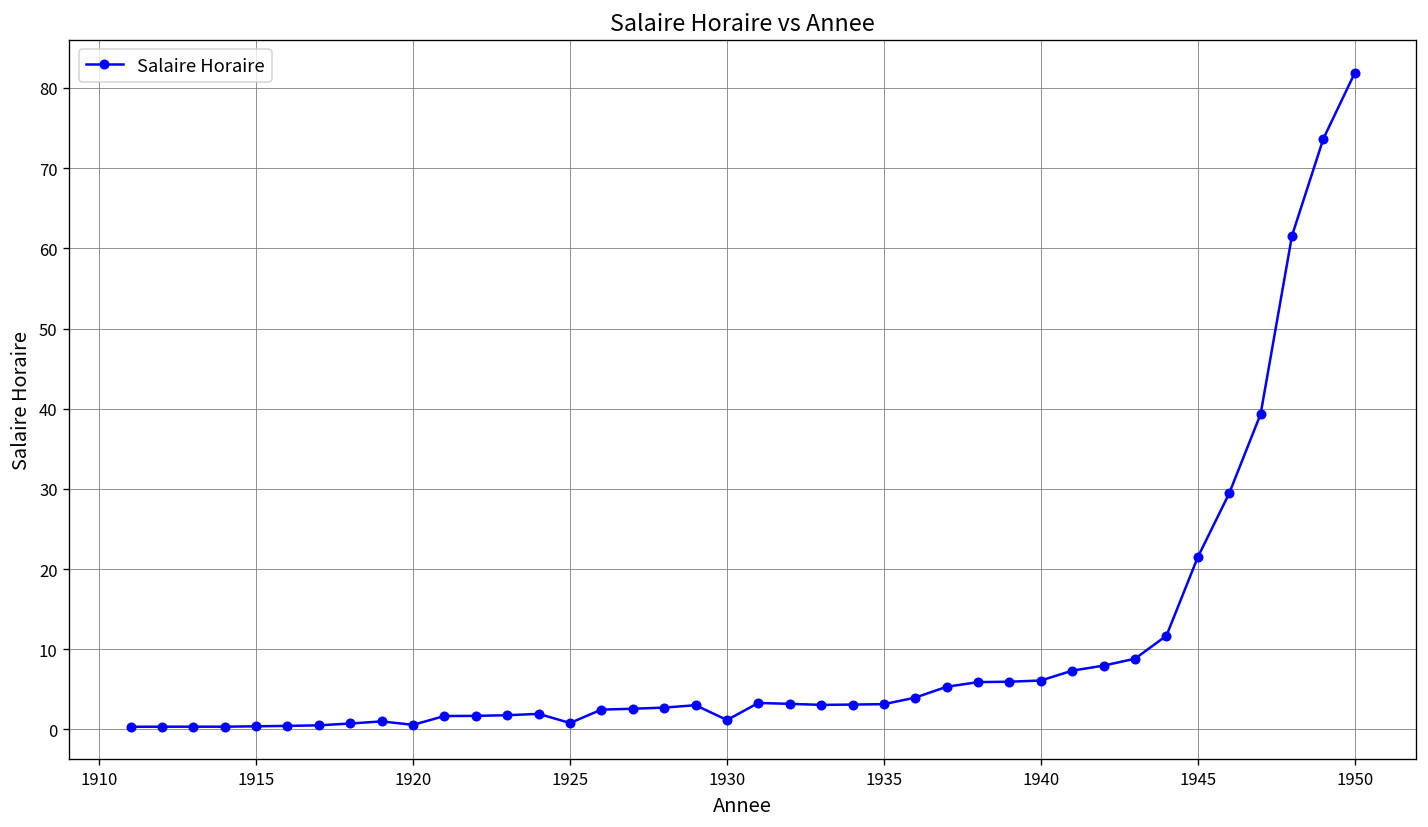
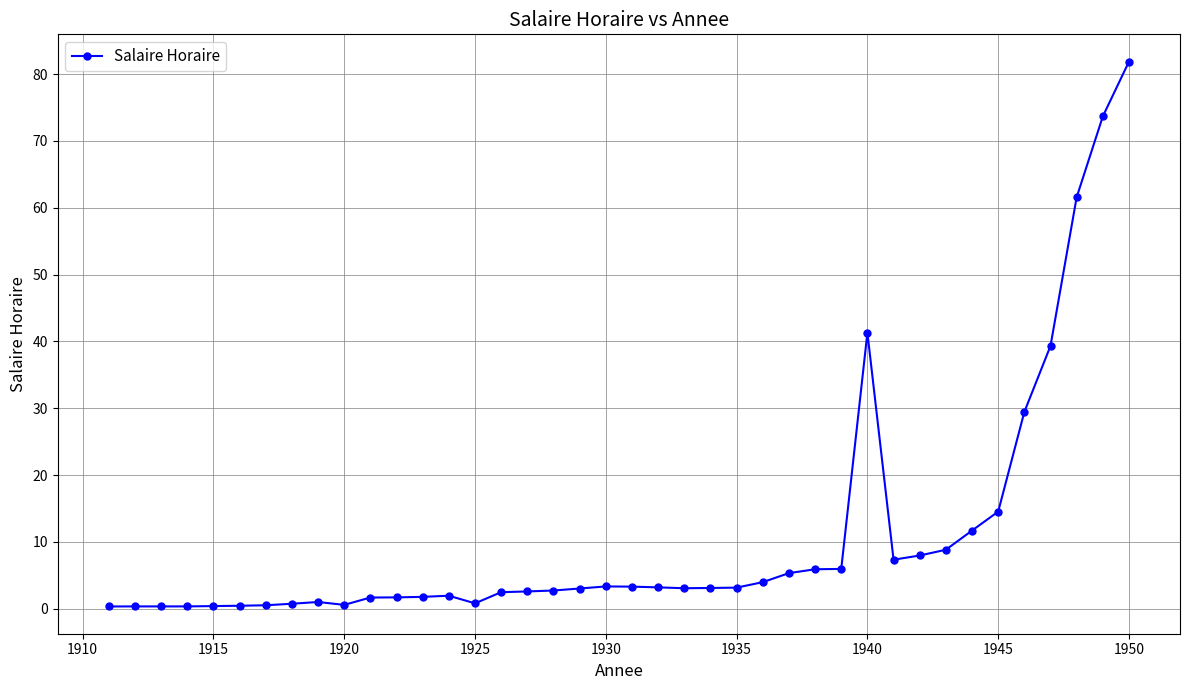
  {
    "1915": 0,
    "1920": 1,
    "1925": 1,
-   "1930": 1,
+   "1930": 3,
    "1935": 3,
-   "1940": 6,
-   "1945": 21,
+   "1940": 41,
+   "1945": 15,
    "1950": 82
  }
